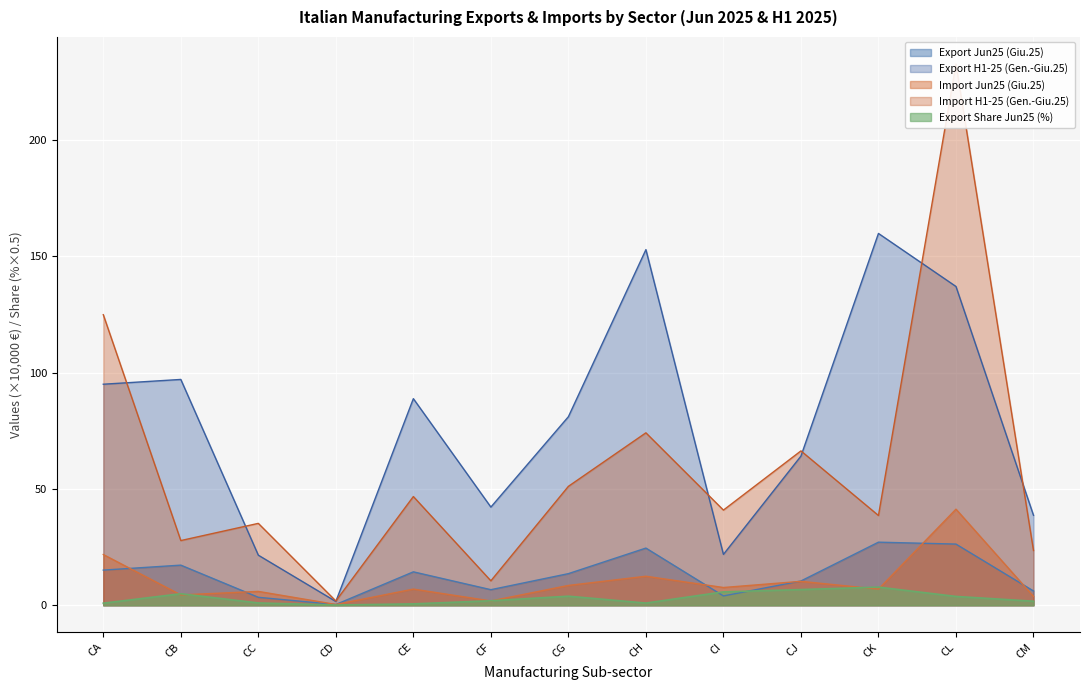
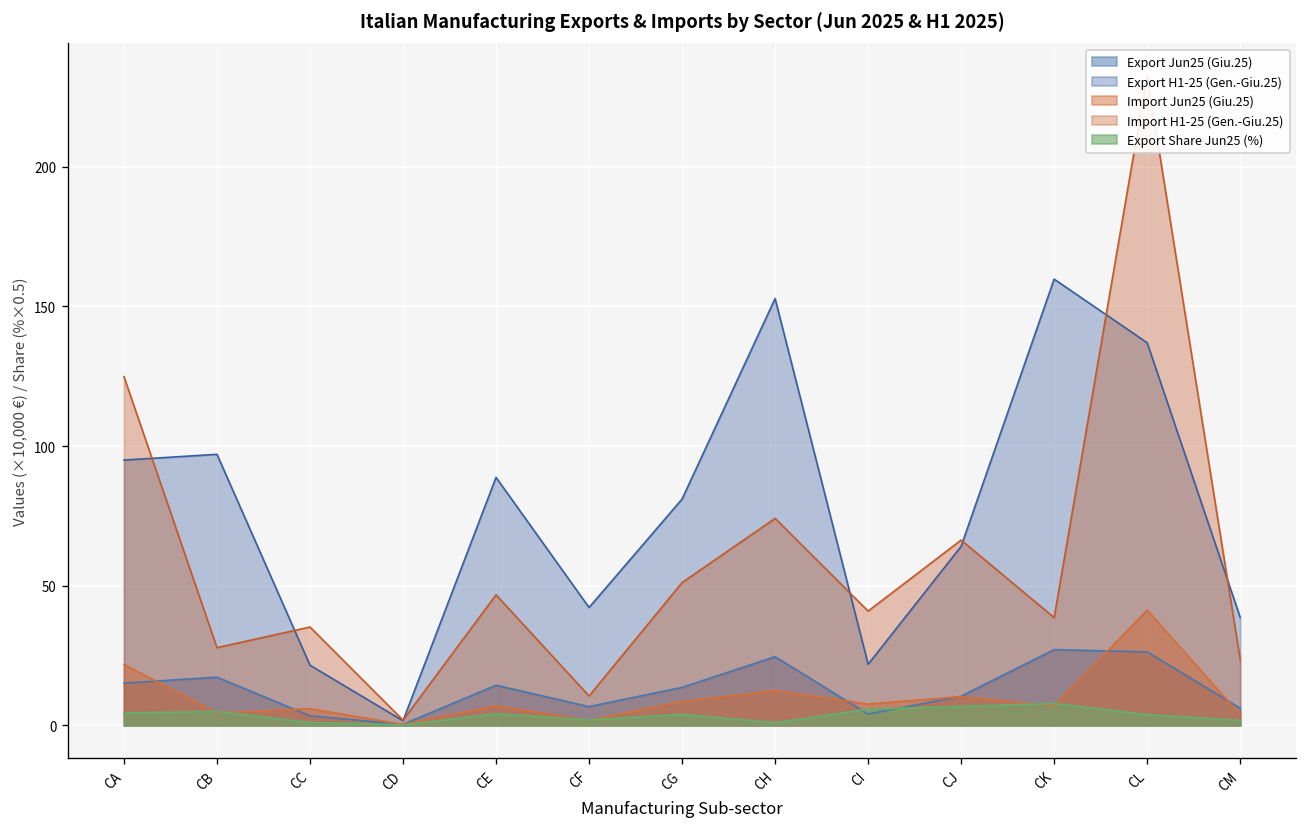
  {
    "Export Share Jun25 (%)": {
-     "CA": 1,
+     "CA": 4,
      "CC": 1,
-     "CE": 1,
+     "CE": 4,
      "CG": 4,
      "CH": 1,
      "CI": 6,
      "CJ": 7,
      "CL": 4,
      "CM": 2
    }
  }
